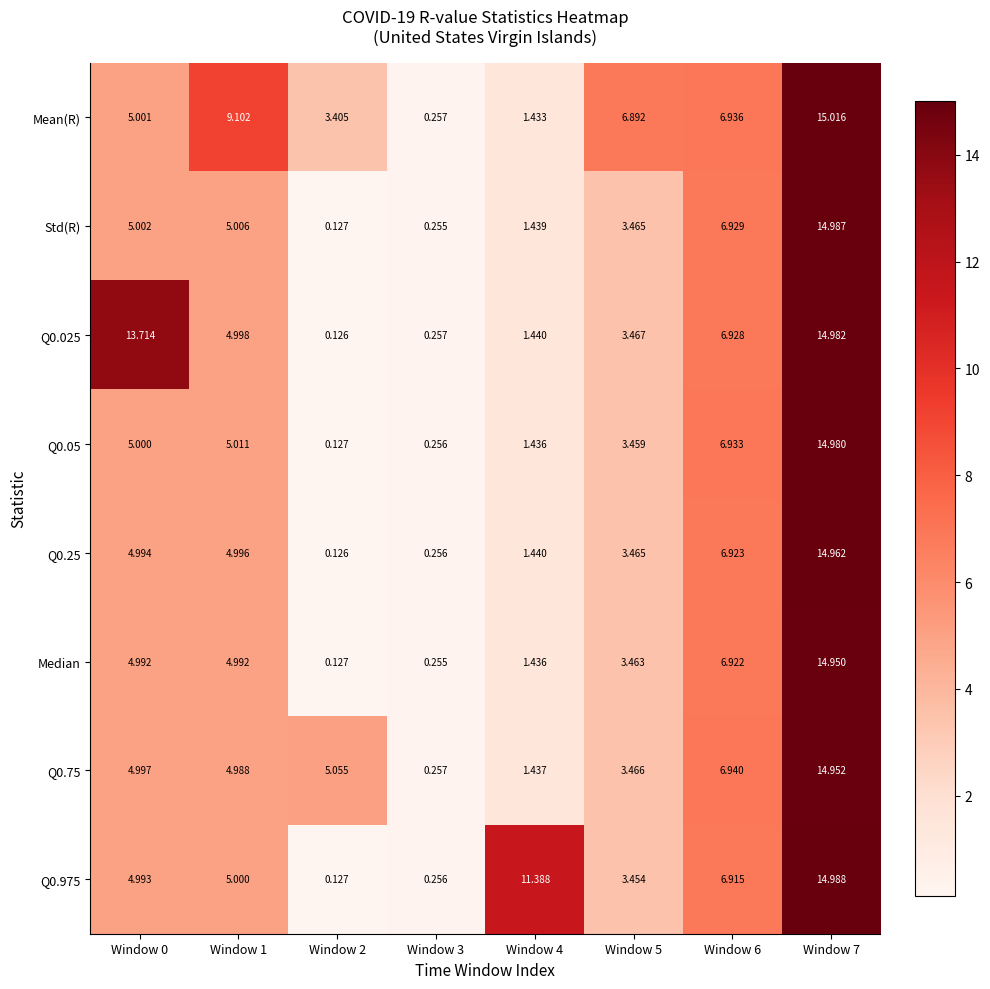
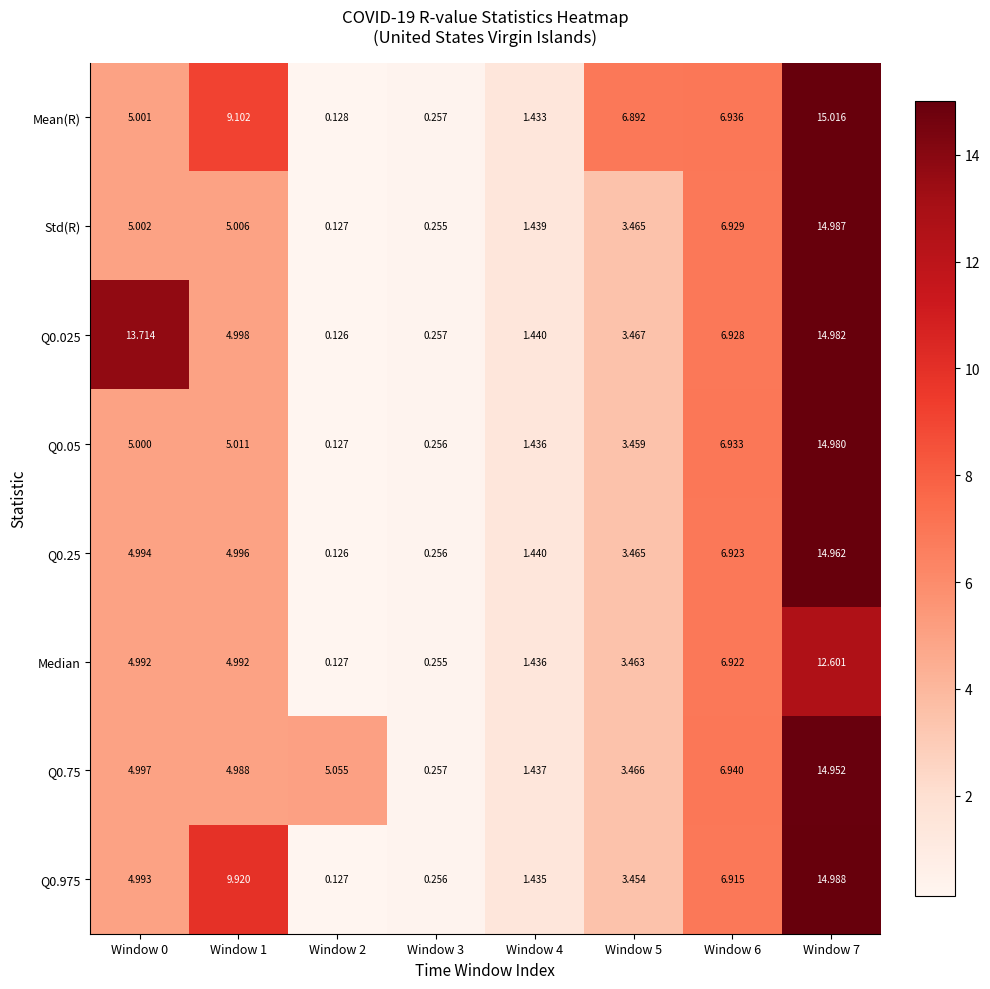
  {
    "Mean(R)": {
      "Window 0": 5.001,
      "Window 1": 9.102,
-     "Window 2": 3.405,
+     "Window 2": 0.128,
      "Window 3": 0.257,
      "Window 4": 1.433,
      "Window 5": 6.892,
      "Window 6": 6.936,
      "Window 7": 15.016
    },
    "Std(R)": {
      "Window 0": 5.002,
      "Window 1": 5.006,
      "Window 2": 0.127,
      "Window 3": 0.255,
      "Window 4": 1.439,
      "Window 5": 3.465,
      "Window 6": 6.929,
      "Window 7": 14.987
    },
    "Q0.025": {
      "Window 0": 13.714,
      "Window 1": 4.998,
      "Window 2": 0.126,
      "Window 3": 0.257,
      "Window 4": 1.440,
      "Window 5": 3.467,
      "Window 6": 6.928,
      "Window 7": 14.982
    },
    "Q0.05": {
      "Window 0": 5.000,
      "Window 1": 5.011,
      "Window 2": 0.127,
      "Window 3": 0.256,
      "Window 4": 1.436,
      "Window 5": 3.459,
      "Window 6": 6.933,
      "Window 7": 14.980
    },
    "Q0.25": {
      "Window 0": 4.994,
      "Window 1": 4.996,
      "Window 2": 0.126,
      "Window 3": 0.256,
      "Window 4": 1.440,
      "Window 5": 3.465,
      "Window 6": 6.923,
      "Window 7": 14.962
    },
    "Median": {
      "Window 0": 4.992,
      "Window 1": 4.992,
      "Window 2": 0.127,
      "Window 3": 0.255,
      "Window 4": 1.436,
      "Window 5": 3.463,
      "Window 6": 6.922,
-     "Window 7": 14.950
+     "Window 7": 12.601
    },
    "Q0.75": {
      "Window 0": 4.997,
      "Window 1": 4.988,
      "Window 2": 5.055,
      "Window 3": 0.257,
      "Window 4": 1.437,
      "Window 5": 3.466,
      "Window 6": 6.940,
      "Window 7": 14.952
    },
    "Q0.975": {
      "Window 0": 4.993,
-     "Window 1": 5.000,
+     "Window 1": 9.920,
      "Window 2": 0.127,
      "Window 3": 0.256,
-     "Window 4": 11.388,
+     "Window 4": 1.435,
      "Window 5": 3.454,
      "Window 6": 6.915,
      "Window 7": 14.988
    }
  }
